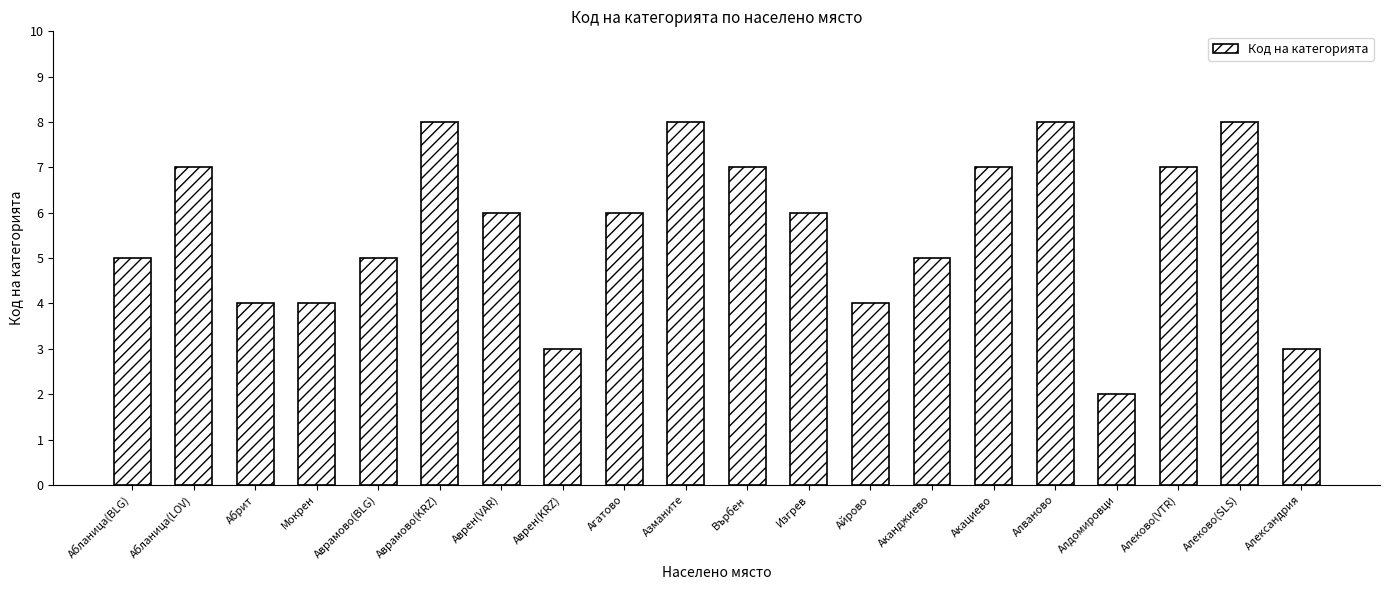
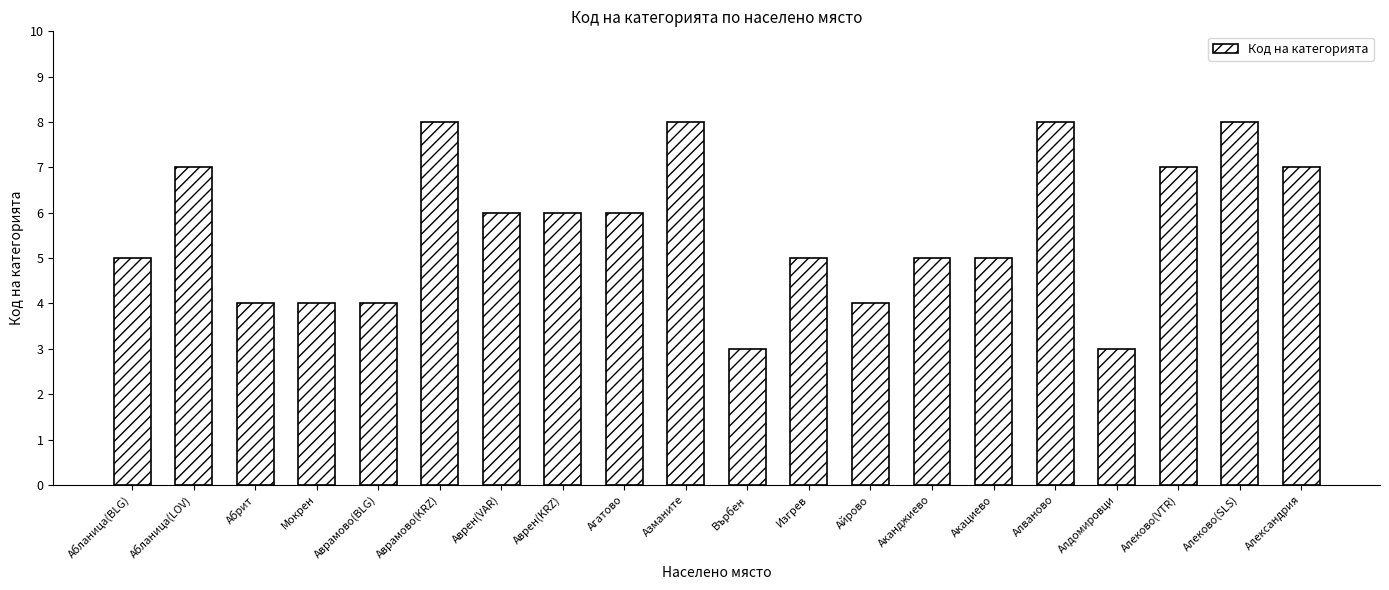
  {
    "Абланица(BLG)": 5,
    "Абланица(LOV)": 7,
    "Абрит": 4,
    "Мокрен": 4,
-   "Аврамово(BLG)": 5,
+   "Аврамово(BLG)": 4,
    "Аврамово(KRZ)": 8,
    "Аврен(VAR)": 6,
-   "Аврен(KRZ)": 3,
+   "Аврен(KRZ)": 6,
    "Агатово": 6,
    "Азманите": 8,
-   "Върбен": 7,
-   "Изгрев": 6,
+   "Върбен": 3,
+   "Изгрев": 5,
    "Айрово": 4,
    "Аканджиево": 5,
-   "Акациево": 7,
+   "Акациево": 5,
    "Алваново": 8,
-   "Алдомировци": 2,
+   "Алдомировци": 3,
    "Алеково(VTR)": 7,
    "Алеково(SLS)": 8,
-   "Александрия": 3
+   "Александрия": 7
  }
